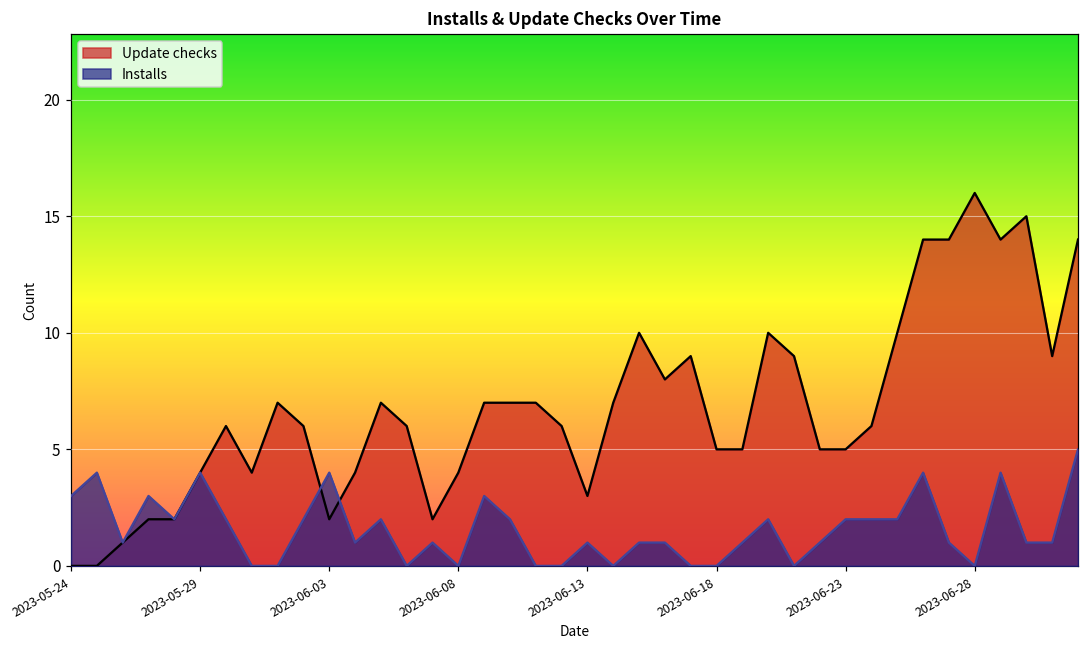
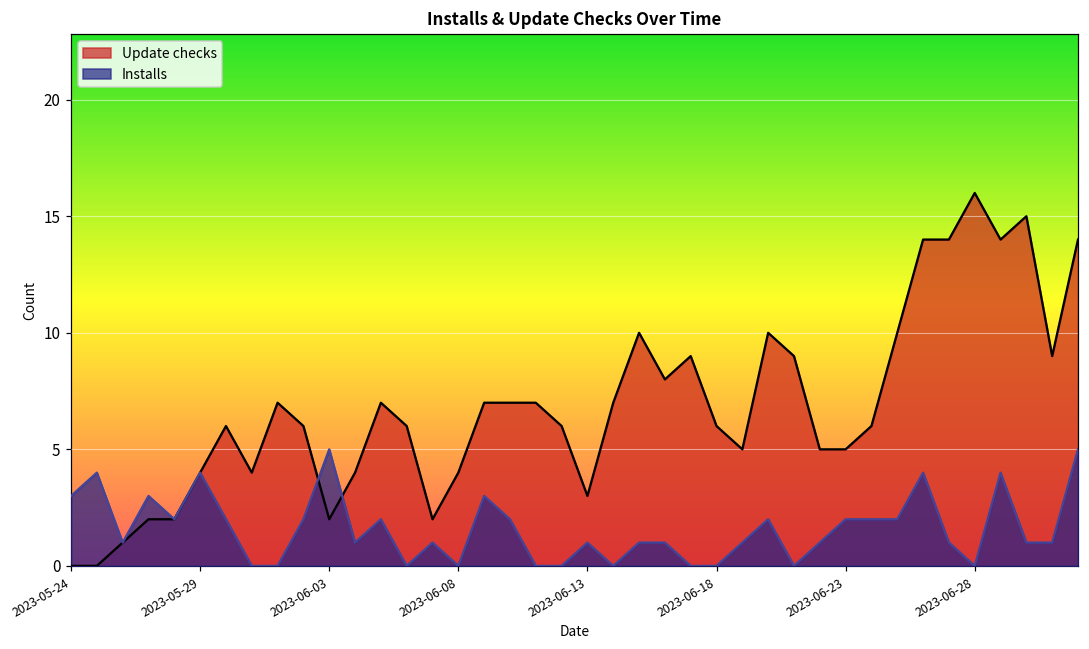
  {
    "Update checks": {
      "2023-05-24": 0,
      "2023-06-03": 2,
      "2023-06-08": 4,
      "2023-06-13": 3,
-     "2023-06-18": 5,
+     "2023-06-18": 6,
      "2023-06-23": 5,
      "2023-06-28": 16
    },
    "Installs": {
      "2023-05-24": 3,
-     "2023-06-03": 4,
+     "2023-06-03": 5,
      "2023-06-08": 0,
      "2023-06-13": 1,
      "2023-06-18": 0,
      "2023-06-23": 2,
      "2023-06-28": 0
    }
  }
